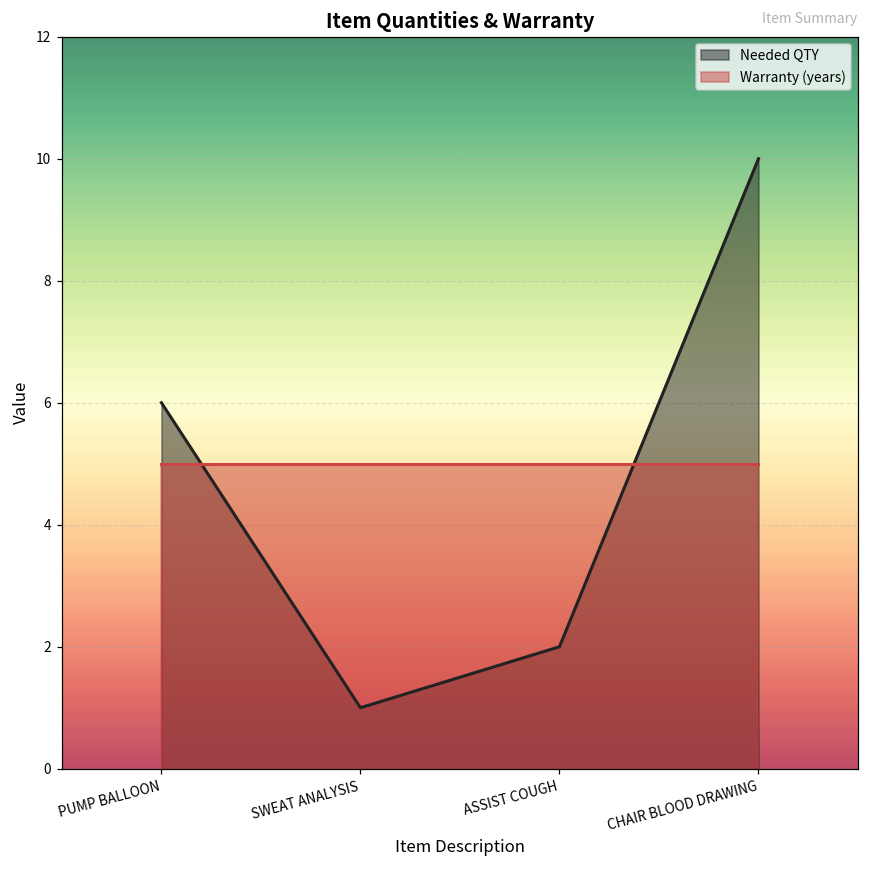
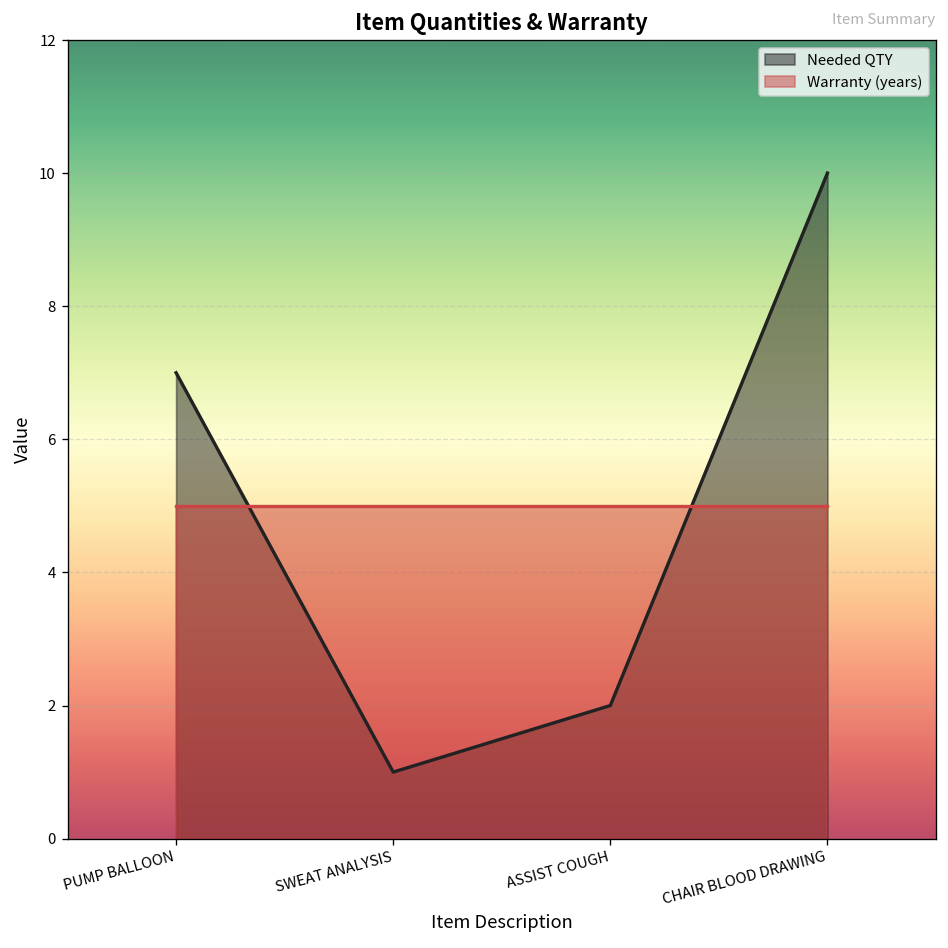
  {
    "Needed QTY": {
-     "PUMP BALLOON": 6,
+     "PUMP BALLOON": 7,
      "SWEAT ANALYSIS": 1,
      "ASSIST COUGH": 2,
      "CHAIR BLOOD DRAWING": 10
    },
    "Warranty (years)": {
      "PUMP BALLOON": 5,
      "SWEAT ANALYSIS": 5,
      "ASSIST COUGH": 5,
      "CHAIR BLOOD DRAWING": 5
    }
  }
